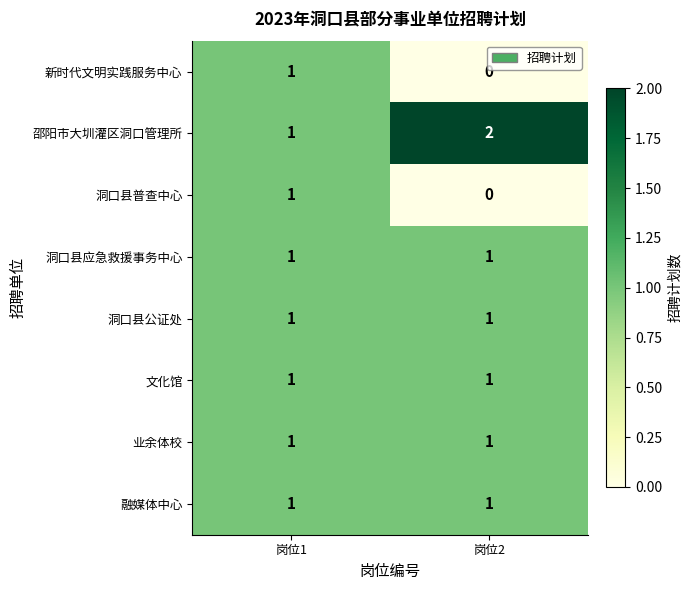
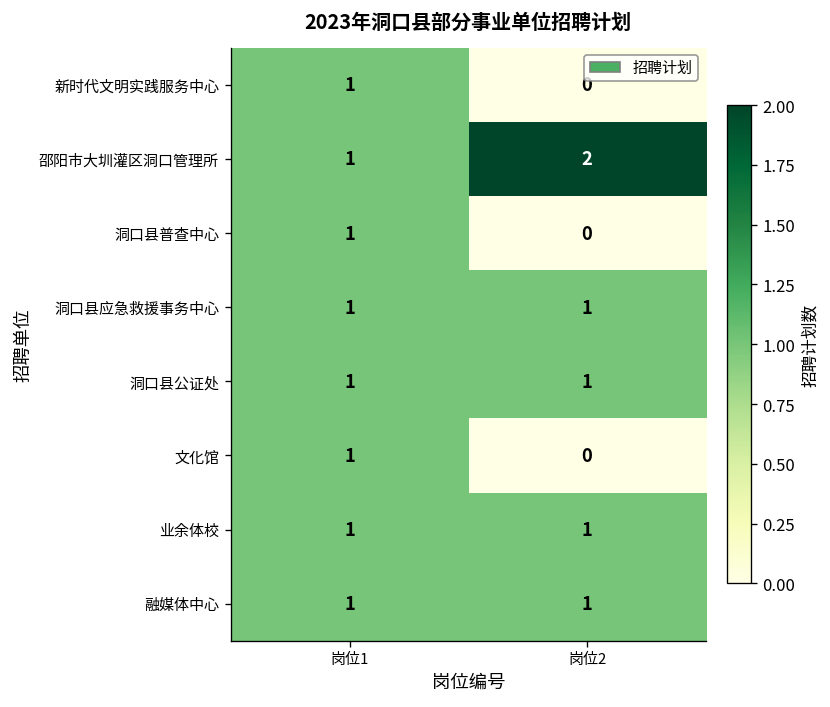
  {
    "新时代文明实践服务中心": {
      "岗位1": 1
    },
    "邵阳市大圳灌区洞口管理所": {
      "岗位1": 1,
      "岗位2": 2
    },
    "洞口县普查中心": {
      "岗位1": 1,
      "岗位2": 0
    },
    "洞口县应急救援事务中心": {
      "岗位1": 1,
      "岗位2": 1
    },
    "洞口县公证处": {
      "岗位1": 1,
      "岗位2": 1
    },
    "文化馆": {
      "岗位1": 1,
-     "岗位2": 1
+     "岗位2": 0
    },
    "业余体校": {
      "岗位1": 1,
      "岗位2": 1
    },
    "融媒体中心": {
      "岗位1": 1,
      "岗位2": 1
    }
  }
